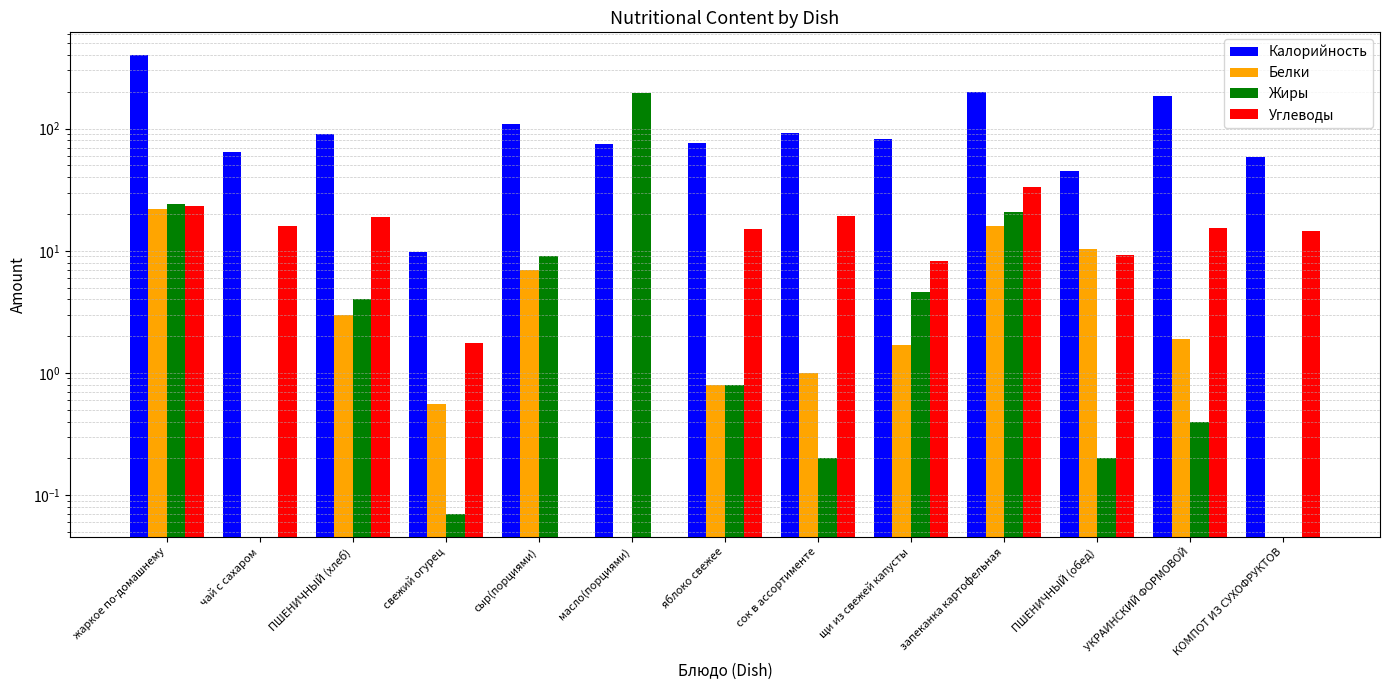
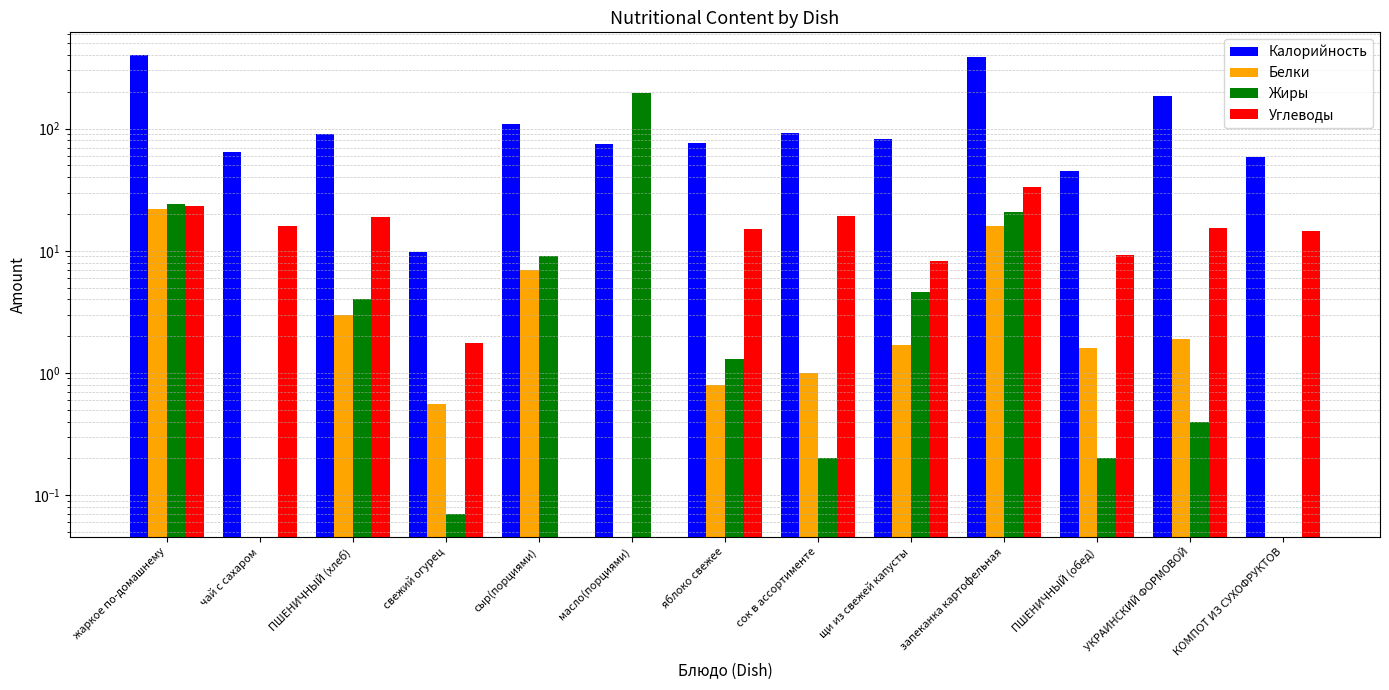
  {
    "Калорийность": {
      "жаркое по-домашнему": 400,
      "чай с сахаром": 70,
      "ПШЕНИЧНЫЙ (хлеб)": 90,
      "свежий огурец": 10,
      "сыр(порциями)": 110,
      "масло(порциями)": 80,
      "яблоко свежее": 80,
      "сок в ассортименте": 90,
      "щи из свежей капусты": 80,
-     "запеканка картофельная": 200,
+     "запеканка картофельная": 380,
      "ПШЕНИЧНЫЙ (обед)": 45,
      "УКРАИНСКИЙ ФОРМОВОЙ": 180,
      "КОМПОТ ИЗ СУХОФРУКТОВ": 60
    },
    "Белки": {
      "жаркое по-домашнему": 22,
      "ПШЕНИЧНЫЙ (хлеб)": 3.0,
      "свежий огурец": 0.6,
      "сыр(порциями)": 7,
      "яблоко свежее": 0.8,
      "сок в ассортименте": 1.0,
      "щи из свежей капусты": 1.7,
      "запеканка картофельная": 16,
-     "ПШЕНИЧНЫЙ (обед)": 10,
+     "ПШЕНИЧНЫЙ (обед)": 1.6,
      "УКРАИНСКИЙ ФОРМОВОЙ": 1.9
    },
    "Жиры": {
      "жаркое по-домашнему": 24,
      "ПШЕНИЧНЫЙ (хлеб)": 4.0,
      "свежий огурец": 0.07,
      "сыр(порциями)": 9,
      "масло(порциями)": 200,
-     "яблоко свежее": 0.8,
+     "яблоко свежее": 1.3,
      "сок в ассортименте": 0.2,
      "щи из свежей капусты": 4.6,
      "запеканка картофельная": 21,
      "ПШЕНИЧНЫЙ (обед)": 0.2,
      "УКРАИНСКИЙ ФОРМОВОЙ": 0.4
    },
    "Углеводы": {
      "жаркое по-домашнему": 23,
      "чай с сахаром": 16,
      "ПШЕНИЧНЫЙ (хлеб)": 19,
      "свежий огурец": 1.8,
      "яблоко свежее": 15,
      "сок в ассортименте": 19,
      "щи из свежей капусты": 8,
      "запеканка картофельная": 33,
      "ПШЕНИЧНЫЙ (обед)": 9,
      "УКРАИНСКИЙ ФОРМОВОЙ": 15,
      "КОМПОТ ИЗ СУХОФРУКТОВ": 15
    }
  }
